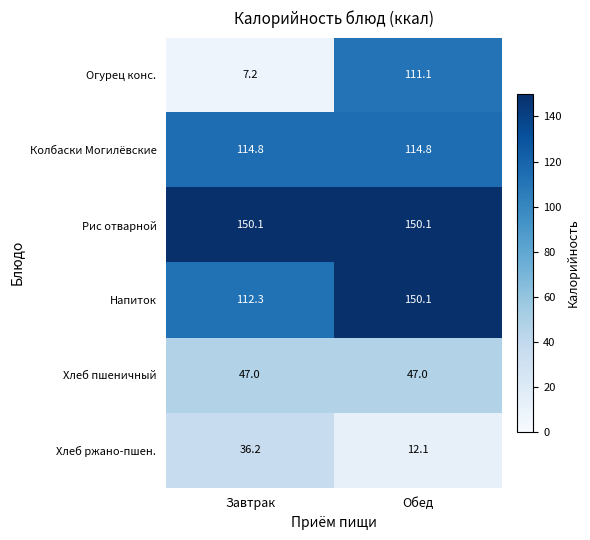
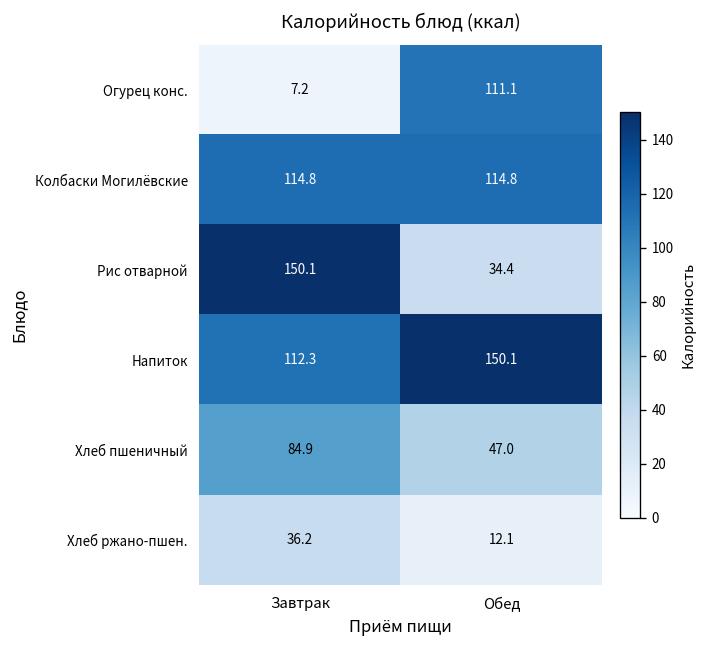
  {
    "Огурец конс.": {
      "Завтрак": 7.2,
      "Обед": 111.1
    },
    "Колбаски Могилёвские": {
      "Завтрак": 114.8,
      "Обед": 114.8
    },
    "Рис отварной": {
      "Завтрак": 150.1,
-     "Обед": 150.1
+     "Обед": 34.4
    },
    "Напиток": {
      "Завтрак": 112.3,
      "Обед": 150.1
    },
    "Хлеб пшеничный": {
-     "Завтрак": 47.0,
+     "Завтрак": 84.9,
      "Обед": 47.0
    },
    "Хлеб ржано-пшен.": {
      "Завтрак": 36.2,
      "Обед": 12.1
    }
  }
